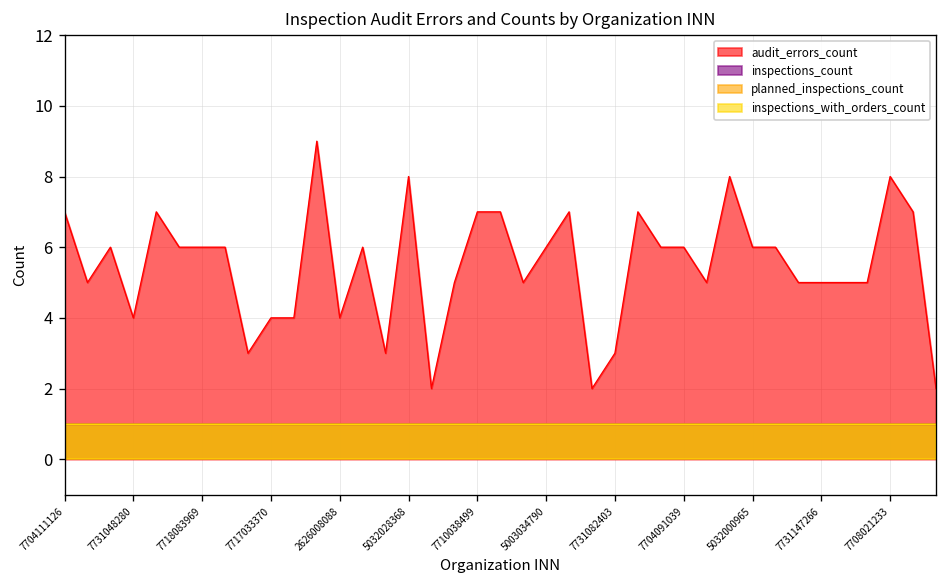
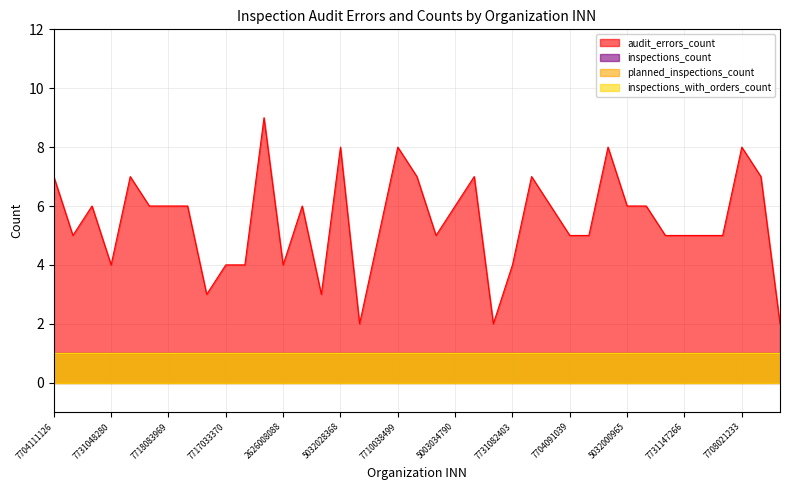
  {
    "audit_errors_count": {
      "7704111126": 7,
      "7731048280": 4,
      "7718083969": 6,
      "7717033370": 4,
      "2626008088": 4,
      "5032028368": 8,
-     "7710038499": 7,
+     "7710038499": 8,
      "5003034790": 6,
-     "7731082403": 3,
-     "7704091039": 6,
+     "7731082403": 4,
+     "7704091039": 5,
      "5032000965": 6,
      "7731147266": 5,
      "7708021233": 8
    },
    "inspections_with_orders_count": {
      "7704111126": 1,
      "7731048280": 1,
      "7718083969": 1,
      "7717033370": 1,
      "2626008088": 1,
      "5032028368": 1,
      "7710038499": 1,
      "5003034790": 1,
      "7731082403": 1,
      "7704091039": 1,
      "5032000965": 1,
      "7731147266": 1,
      "7708021233": 1
    }
  }
